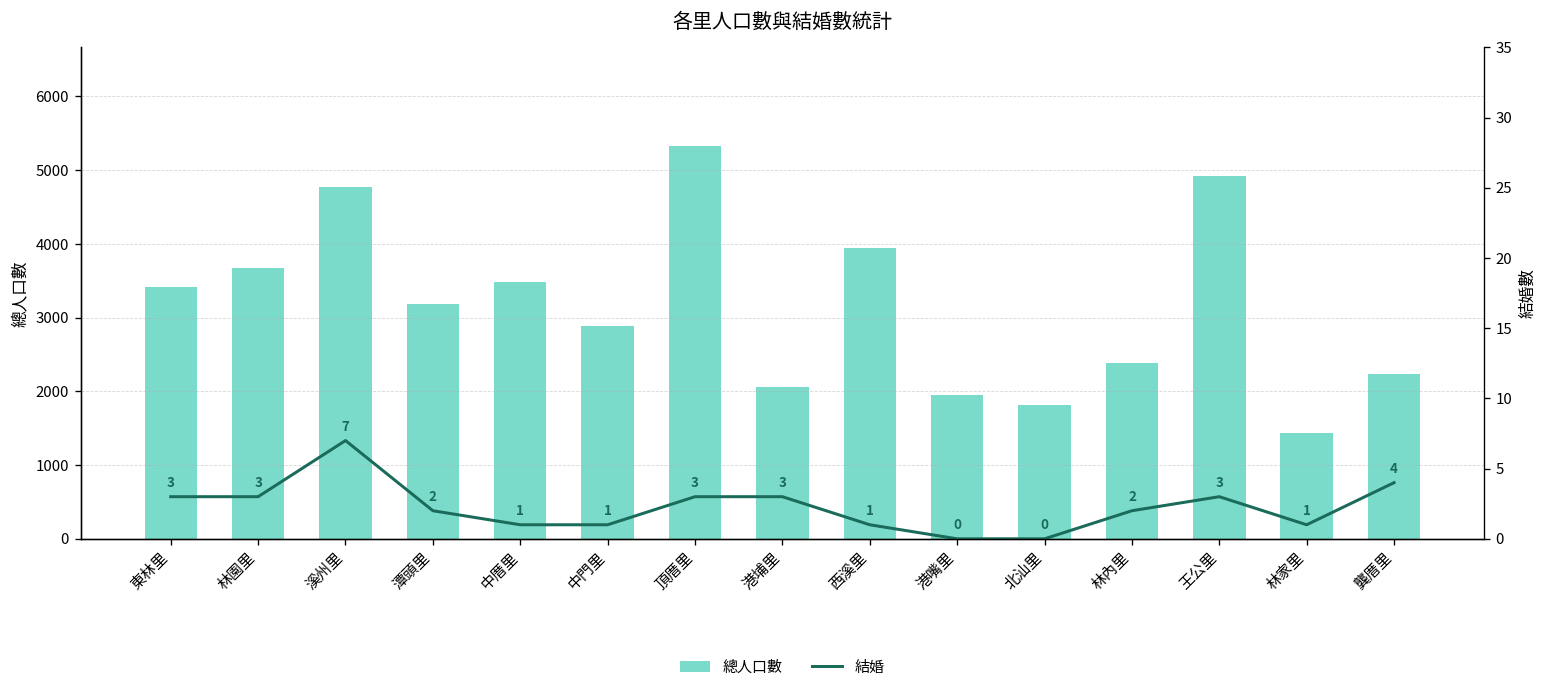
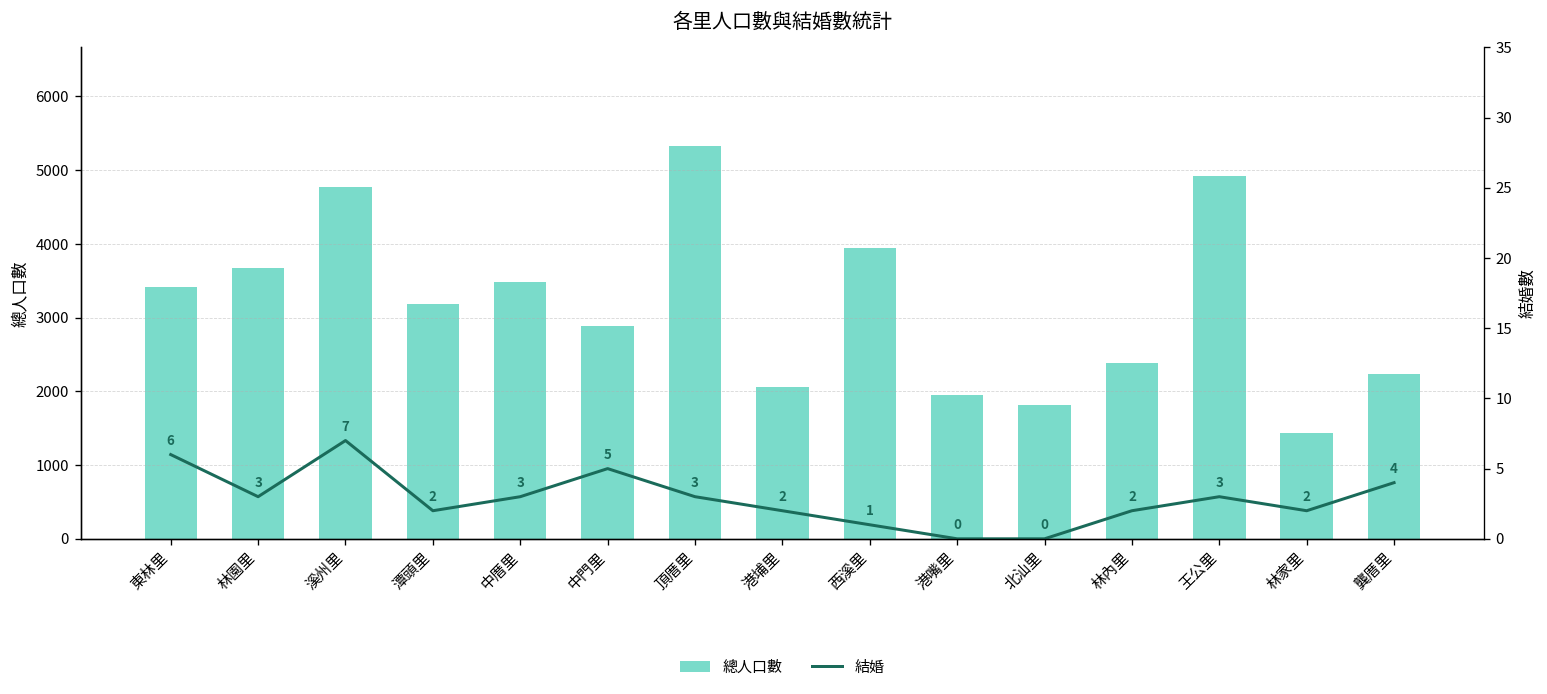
  {
    "結婚": {
-     "東林里": 3,
+     "東林里": 6,
      "林園里": 3,
      "溪州里": 7,
      "潭頭里": 2,
-     "中厝里": 1,
-     "中門里": 1,
+     "中厝里": 3,
+     "中門里": 5,
      "頂厝里": 3,
-     "港埔里": 3,
+     "港埔里": 2,
      "西溪里": 1,
      "港嘴里": 0,
      "北汕里": 0,
      "林內里": 2,
      "王公里": 3,
-     "林家里": 1,
+     "林家里": 2,
      "龔厝里": 4
    }
  }
